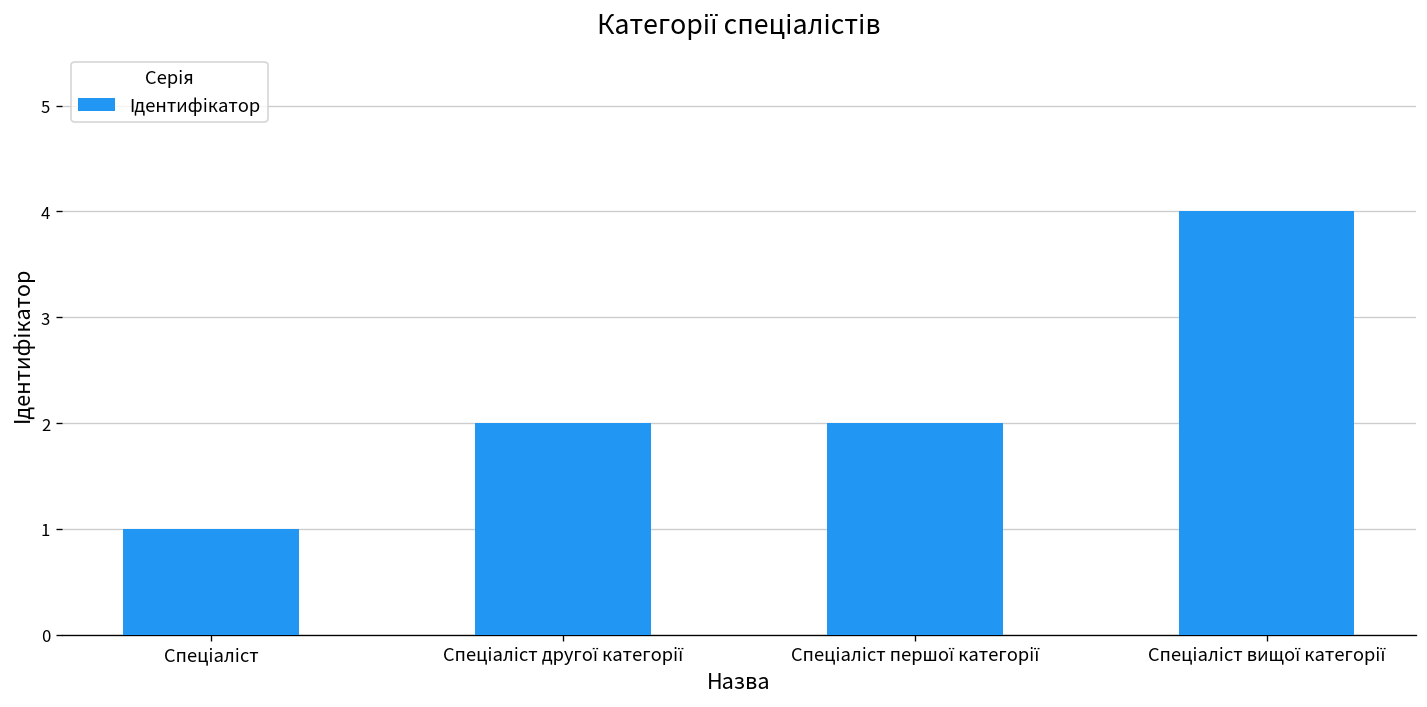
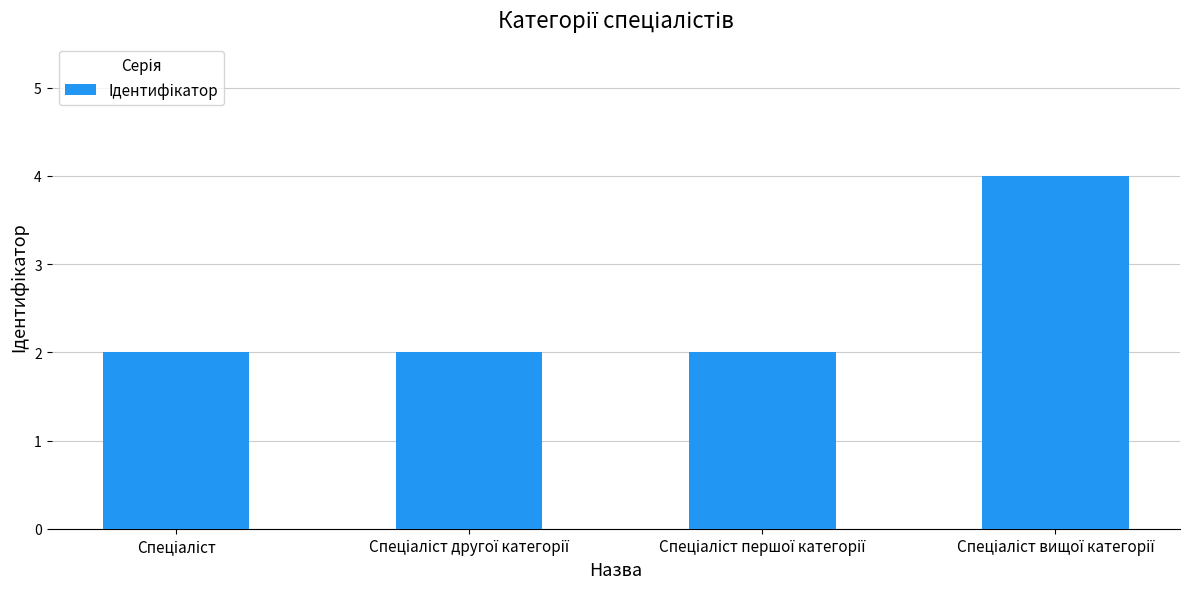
  {
-   "Спеціаліст": 1,
+   "Спеціаліст": 2,
    "Спеціаліст другої категорії": 2,
    "Спеціаліст першої категорії": 2,
    "Спеціаліст вищої категорії": 4
  }
